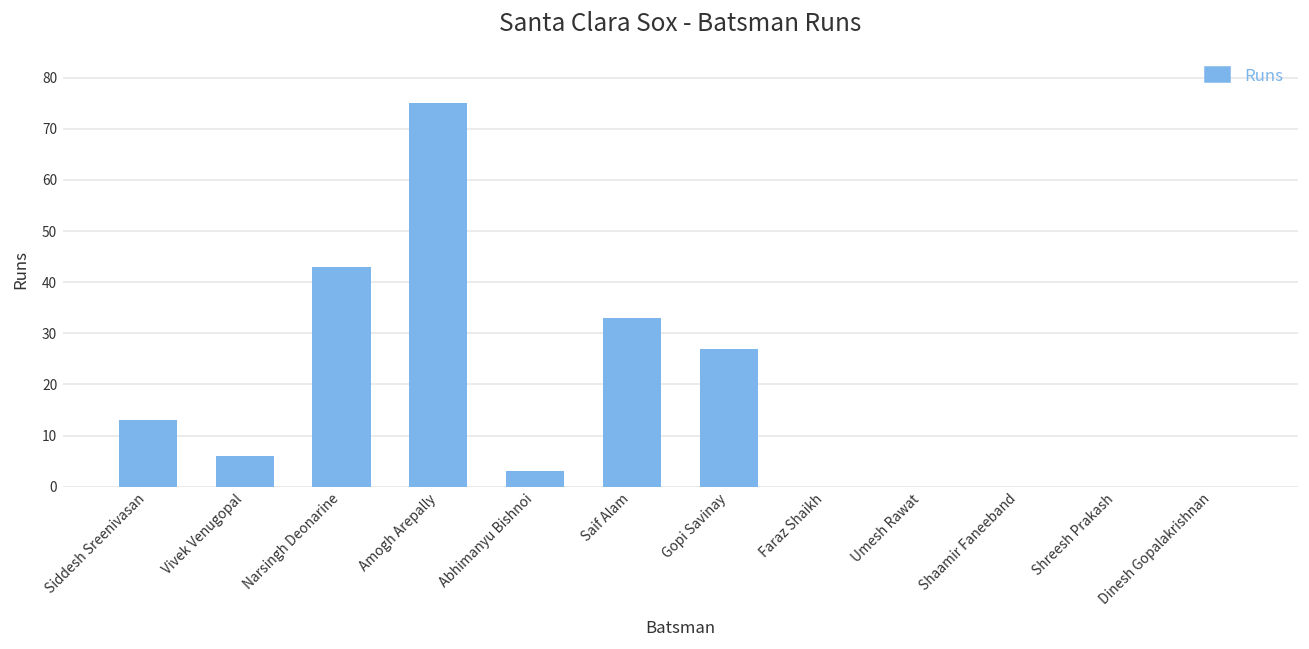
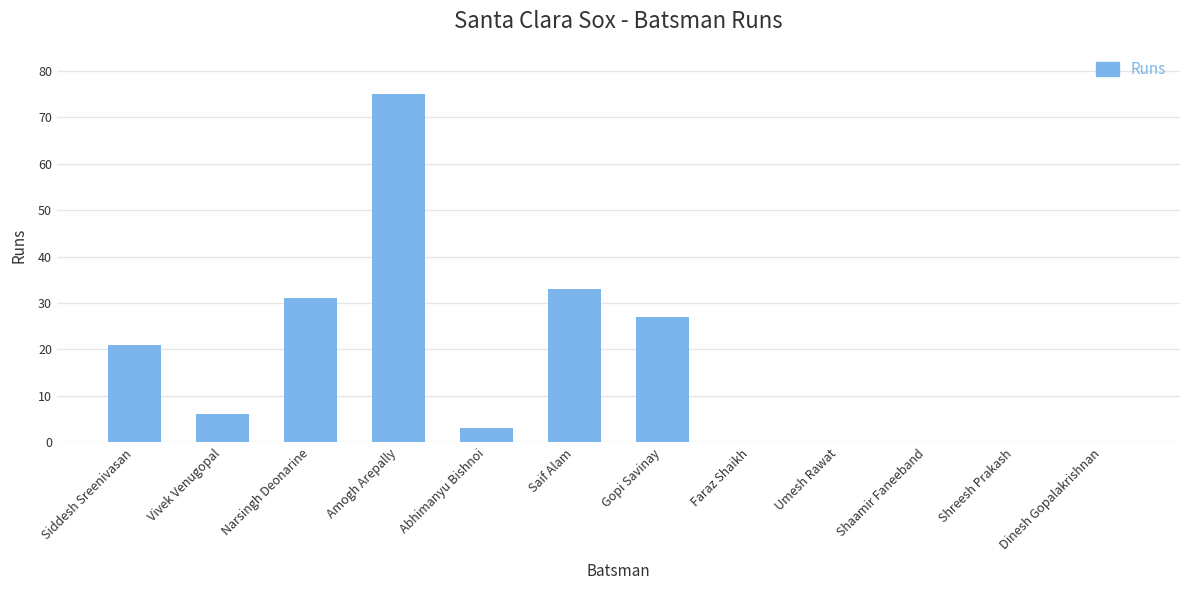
  {
-   "Siddesh Sreenivasan": 13,
+   "Siddesh Sreenivasan": 21,
    "Vivek Venugopal": 6,
-   "Narsingh Deonarine": 43,
+   "Narsingh Deonarine": 31,
    "Amogh Arepally": 75,
    "Abhimanyu Bishnoi": 3,
    "Saif Alam": 33,
    "Gopi Savinay": 27,
    "Faraz Shaikh": 0,
    "Umesh Rawat": 0,
    "Shaamir Faneeband": 0,
    "Shreesh Prakash": 0,
    "Dinesh Gopalakrishnan": 0
  }
